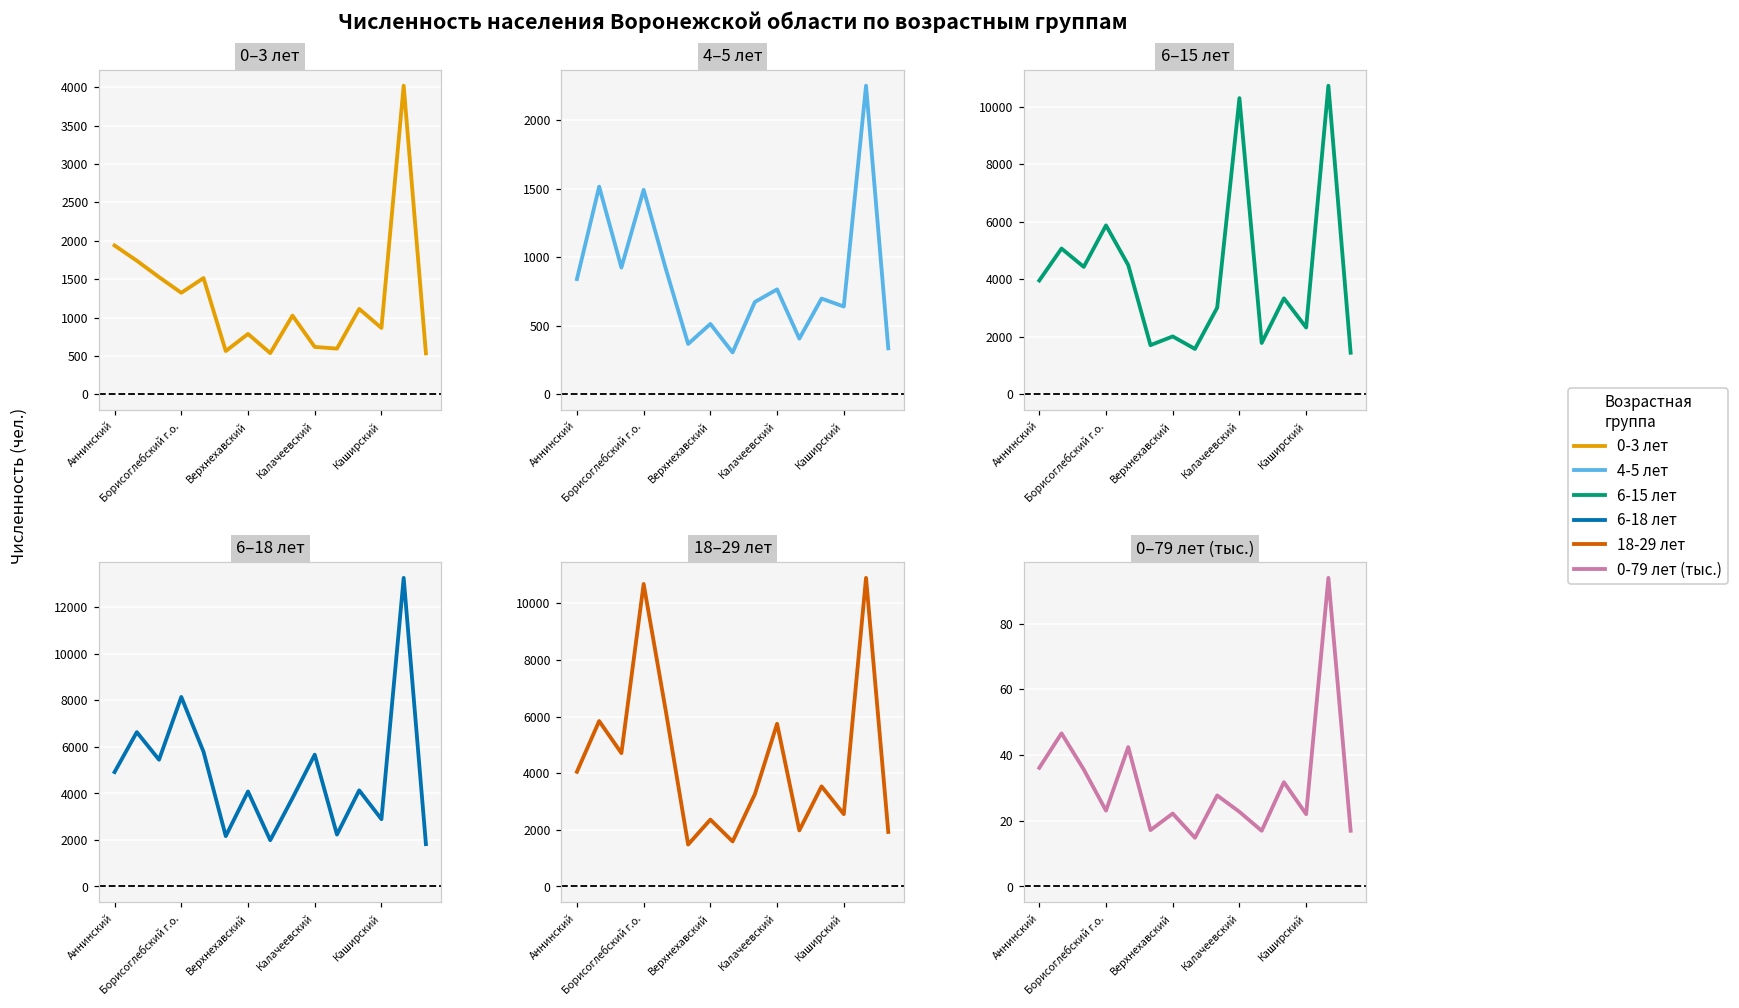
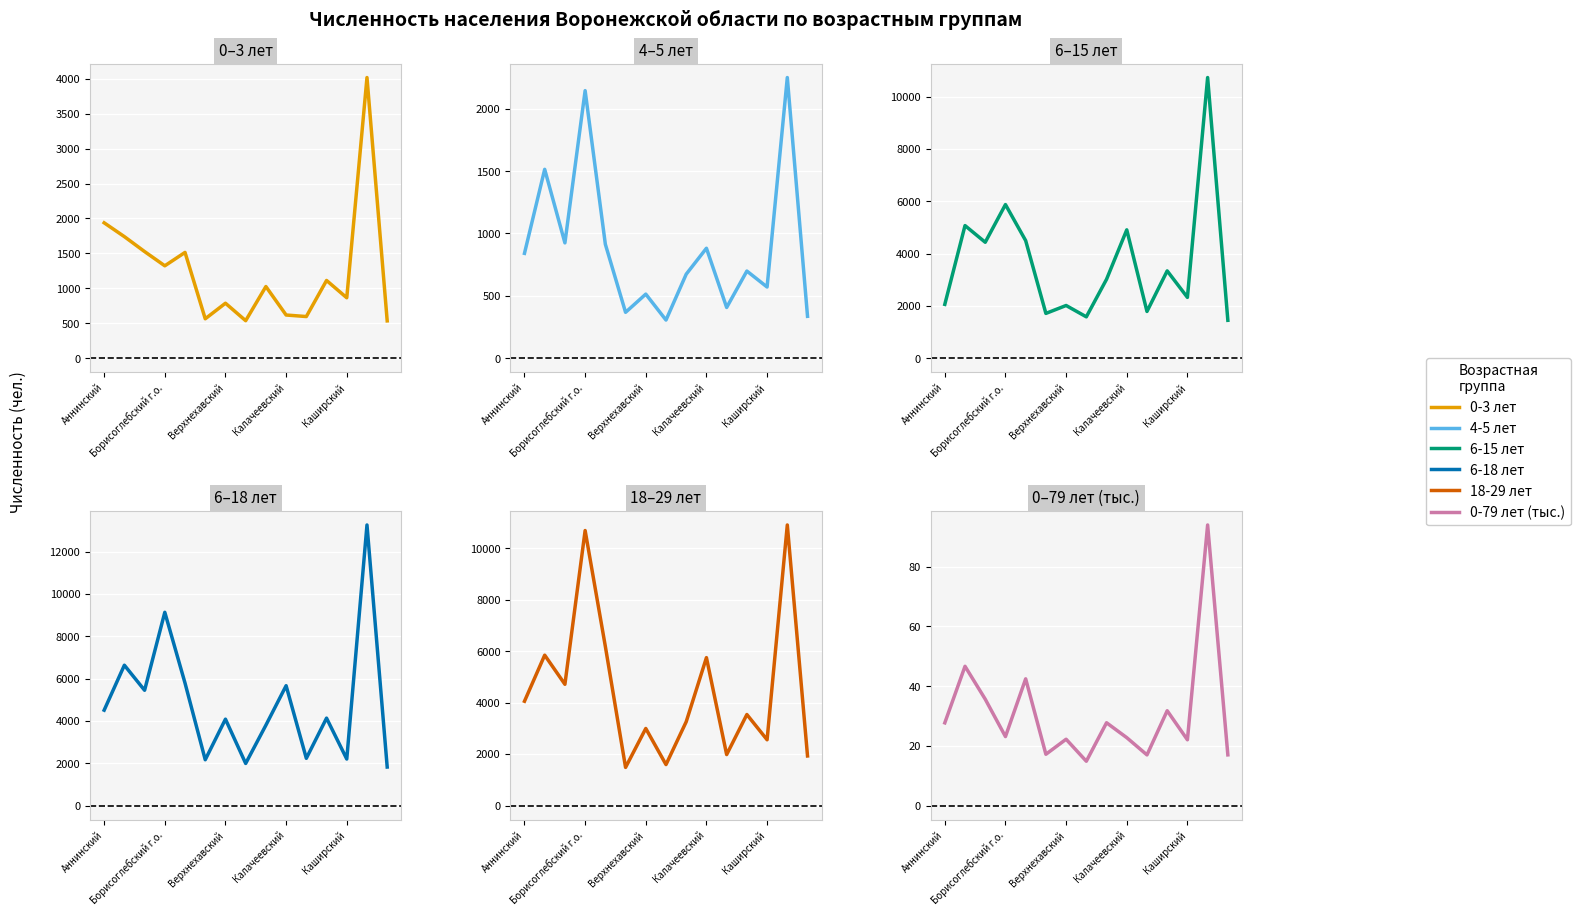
  {
    "0–3 лет": {
      "Аннинский": 1900,
      "Борисоглебский г.о.": 1300,
      "Верхнехавский": 800,
      "Калачеевский": 600,
      "Каширский": 900
    },
    "4–5 лет": {
      "Аннинский": 840,
-     "Борисоглебский г.о.": 1490,
+     "Борисоглебский г.о.": 2150,
      "Верхнехавский": 510,
-     "Калачеевский": 770,
-     "Каширский": 640
+     "Калачеевский": 880,
+     "Каширский": 570
    },
    "6–15 лет": {
-     "Аннинский": 4000,
+     "Аннинский": 2100,
      "Борисоглебский г.о.": 5900,
      "Верхнехавский": 2000,
-     "Калачеевский": 10300,
+     "Калачеевский": 4900,
      "Каширский": 2300
    },
    "6–18 лет": {
-     "Аннинский": 4900,
-     "Борисоглебский г.о.": 8100,
+     "Аннинский": 4500,
+     "Борисоглебский г.о.": 9100,
      "Верхнехавский": 4100,
      "Калачеевский": 5700,
-     "Каширский": 2900
+     "Каширский": 2200
    },
    "18–29 лет": {
      "Аннинский": 4100,
      "Борисоглебский г.о.": 10700,
-     "Верхнехавский": 2400,
+     "Верхнехавский": 3000,
      "Калачеевский": 5700,
      "Каширский": 2600
    },
    "0–79 лет (тыс.)": {
-     "Аннинский": 36,
+     "Аннинский": 28,
      "Борисоглебский г.о.": 23,
      "Верхнехавский": 22,
      "Калачеевский": 23,
      "Каширский": 22
    }
  }
